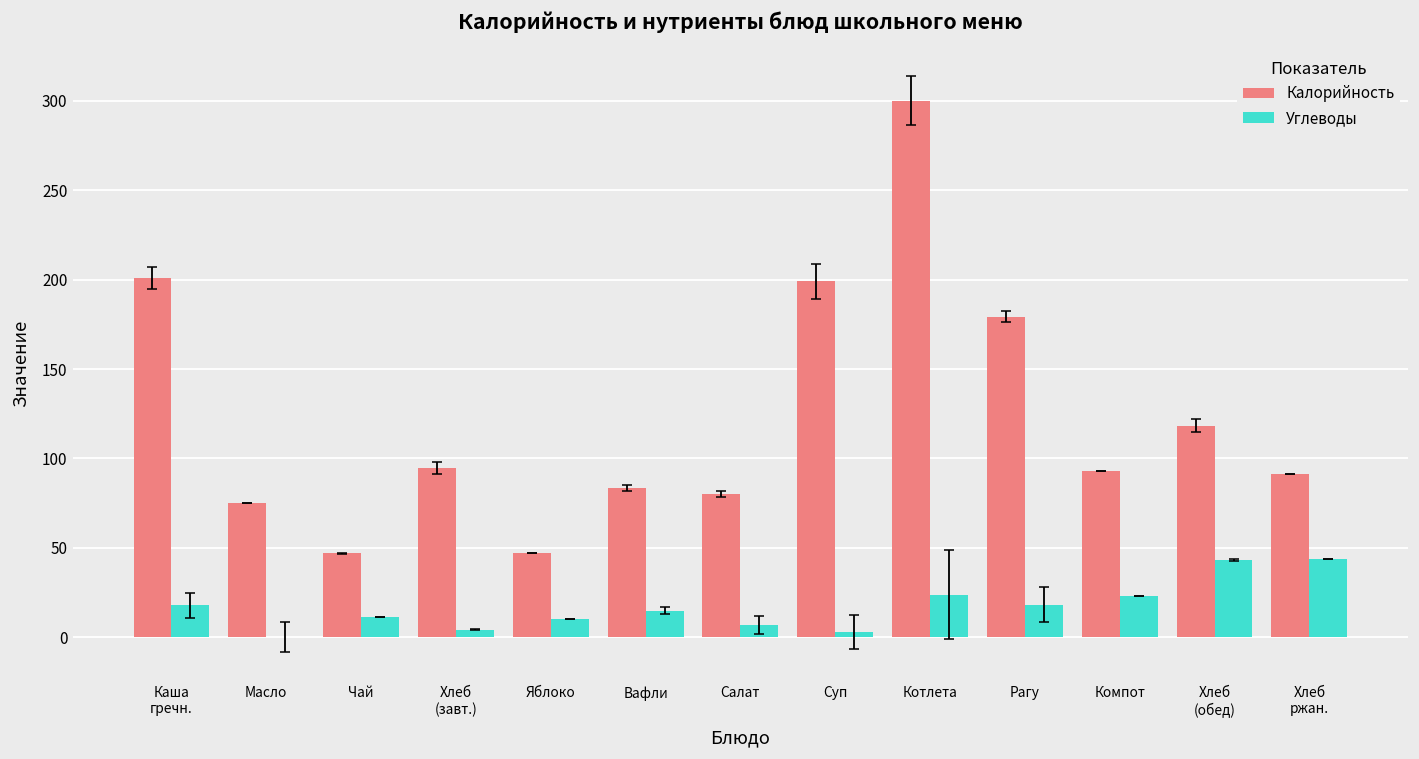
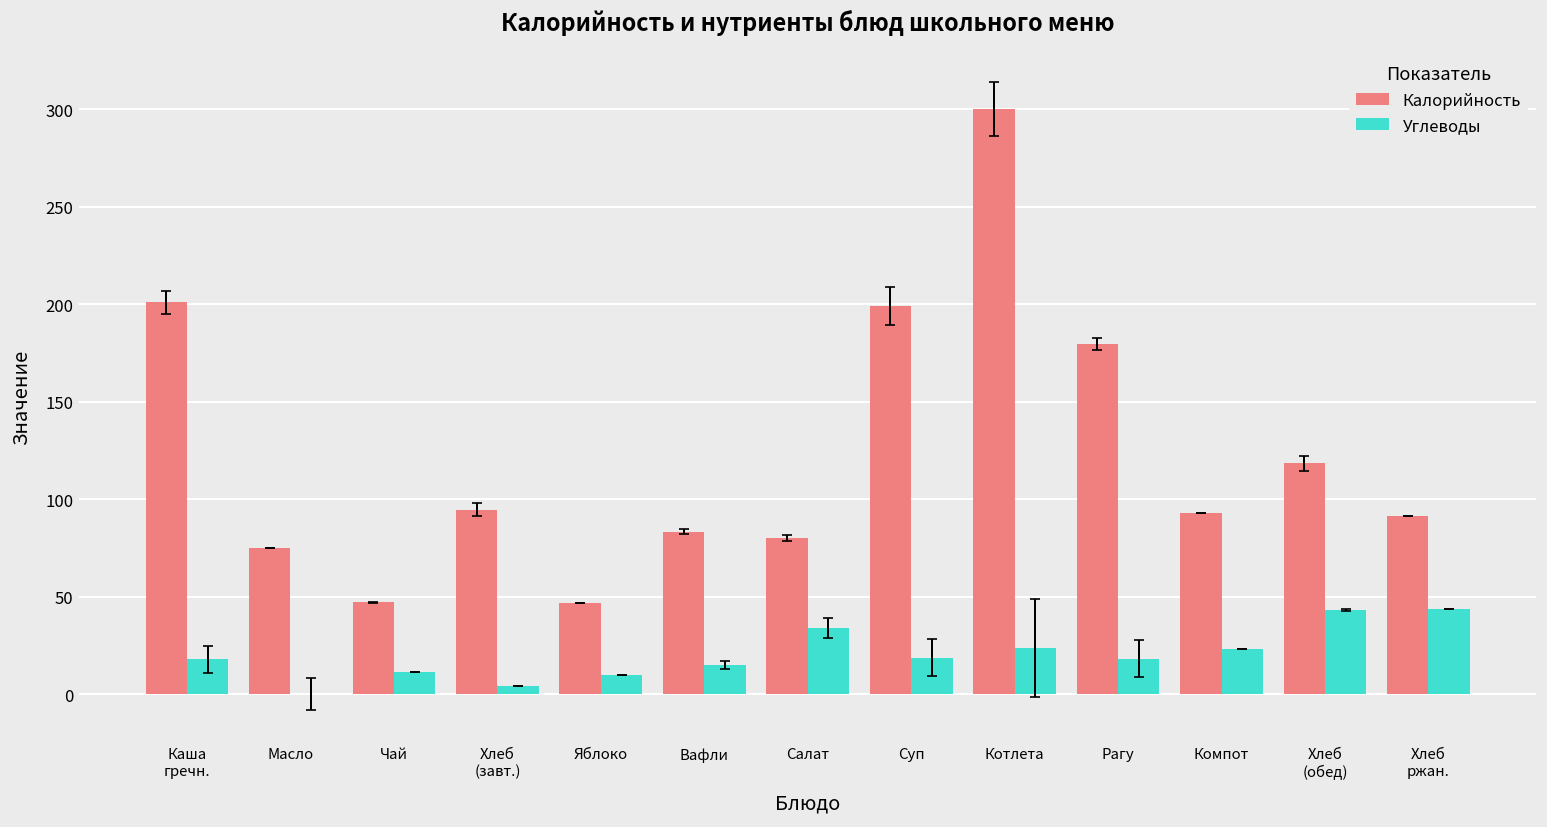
  {
    "Калорийность": {
      "Каша гречн.": 201,
      "Масло": 75,
      "Чай": 47,
      "Хлеб (завт.)": 95,
      "Яблоко": 47,
      "Вафли": 83,
      "Салат": 80,
      "Суп": 199,
      "Котлета": 300,
      "Рагу": 179,
      "Компот": 93,
      "Хлеб (обед)": 118,
      "Хлеб ржан.": 91
    },
    "Углеводы": {
      "Каша гречн.": 18,
      "Чай": 12,
      "Хлеб (завт.)": 4,
      "Яблоко": 10,
      "Вафли": 15,
-     "Салат": 7,
-     "Суп": 3,
+     "Салат": 34,
+     "Суп": 19,
      "Котлета": 24,
      "Рагу": 18,
      "Компот": 23,
      "Хлеб (обед)": 43,
      "Хлеб ржан.": 44
    }
  }
